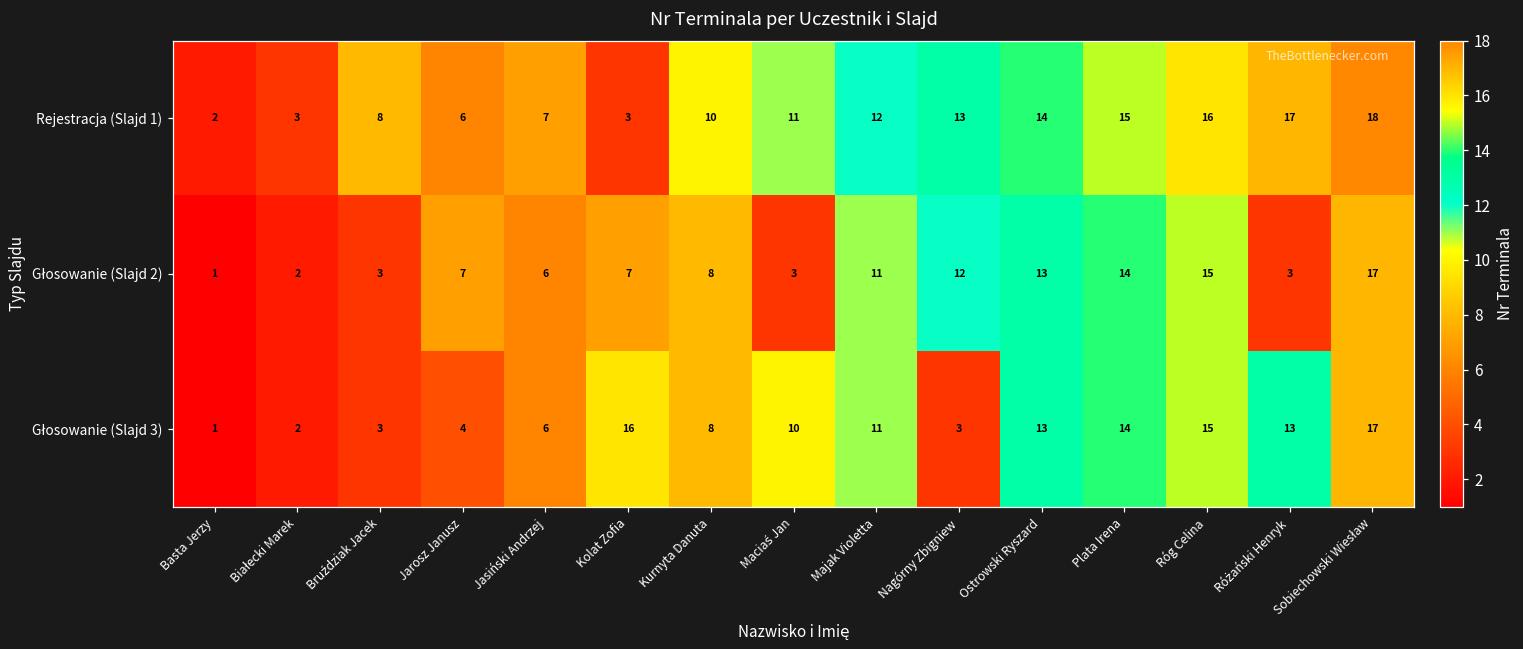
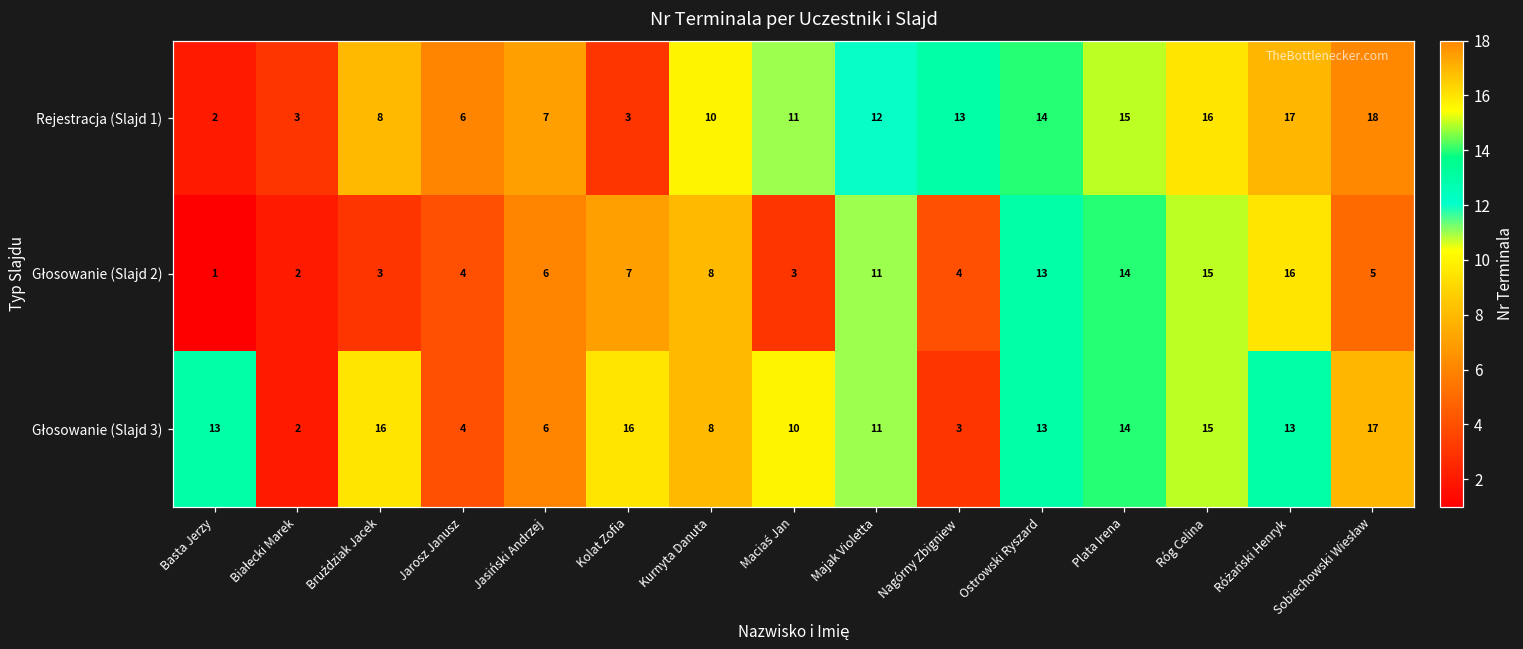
  {
    "Rejestracja (Slajd 1)": {
      "Basta Jerzy": 2,
      "Białecki Marek": 3,
      "Bruździak Jacek": 8,
      "Jarosz Janusz": 6,
      "Jasiński Andrzej": 7,
      "Kolat Zofia": 3,
      "Kurnyta Danuta": 10,
      "Maciaś Jan": 11,
      "Majak Violetta": 12,
      "Nagórny Zbigniew": 13,
      "Ostrowski Ryszard": 14,
      "Plata Irena": 15,
      "Róg Celina": 16,
      "Sobiechowski Wiesław": 18
    },
    "Głosowanie (Slajd 2)": {
      "Basta Jerzy": 1,
      "Białecki Marek": 2,
      "Bruździak Jacek": 3,
-     "Jarosz Janusz": 7,
+     "Jarosz Janusz": 4,
      "Jasiński Andrzej": 6,
      "Kolat Zofia": 7,
      "Kurnyta Danuta": 8,
      "Maciaś Jan": 3,
      "Majak Violetta": 11,
-     "Nagórny Zbigniew": 12,
+     "Nagórny Zbigniew": 4,
      "Ostrowski Ryszard": 13,
      "Plata Irena": 14,
      "Róg Celina": 15,
-     "Różański Henryk": 3,
-     "Sobiechowski Wiesław": 17
+     "Różański Henryk": 16,
+     "Sobiechowski Wiesław": 5
    },
    "Głosowanie (Slajd 3)": {
-     "Basta Jerzy": 1,
+     "Basta Jerzy": 13,
      "Białecki Marek": 2,
-     "Bruździak Jacek": 3,
+     "Bruździak Jacek": 16,
      "Jarosz Janusz": 4,
      "Jasiński Andrzej": 6,
      "Kolat Zofia": 16,
      "Kurnyta Danuta": 8,
      "Maciaś Jan": 10,
      "Majak Violetta": 11,
      "Nagórny Zbigniew": 3,
      "Ostrowski Ryszard": 13,
      "Plata Irena": 14,
      "Róg Celina": 15,
      "Różański Henryk": 13,
      "Sobiechowski Wiesław": 17
    }
  }
